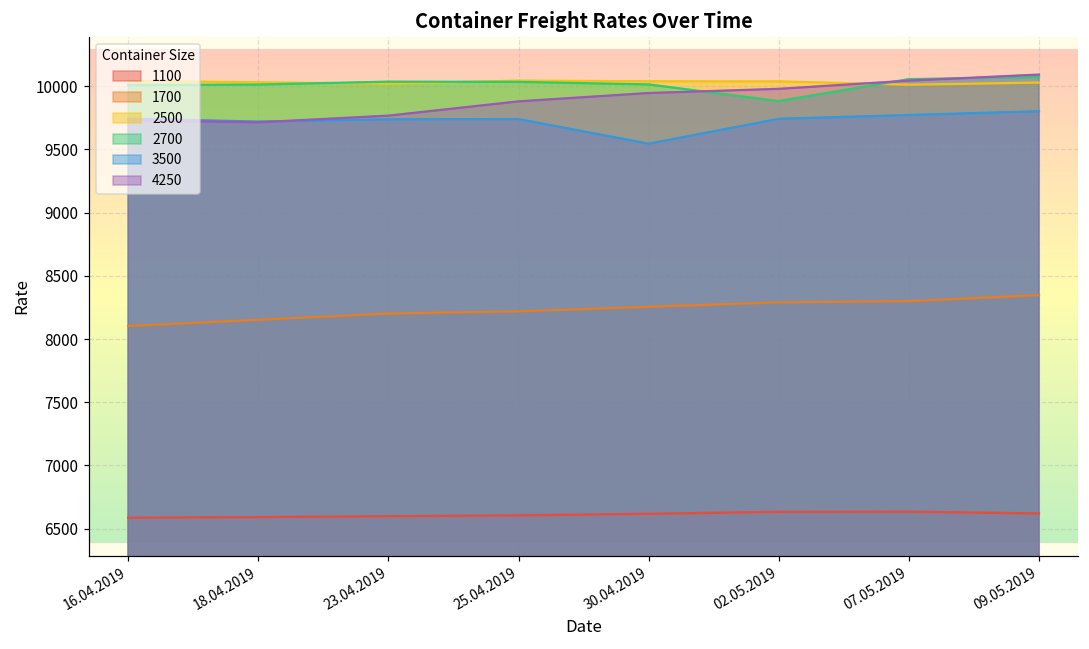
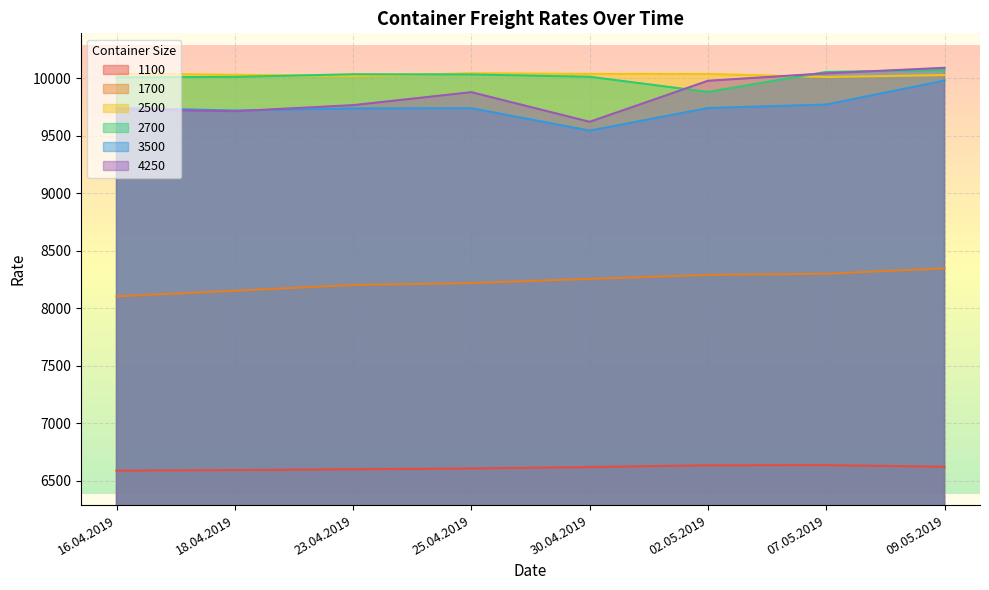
  {
    "2700": {
      "30.04.2019": 10010,
      "02.05.2019": 9880
    },
    "3500": {
      "23.04.2019": 9740,
      "25.04.2019": 9740,
      "30.04.2019": 9550,
      "02.05.2019": 9740,
      "07.05.2019": 9770,
-     "09.05.2019": 9800
+     "09.05.2019": 9980
    },
    "4250": {
      "23.04.2019": 9770,
      "25.04.2019": 9880,
-     "30.04.2019": 9950,
+     "30.04.2019": 9620,
      "02.05.2019": 9980
    }
  }
